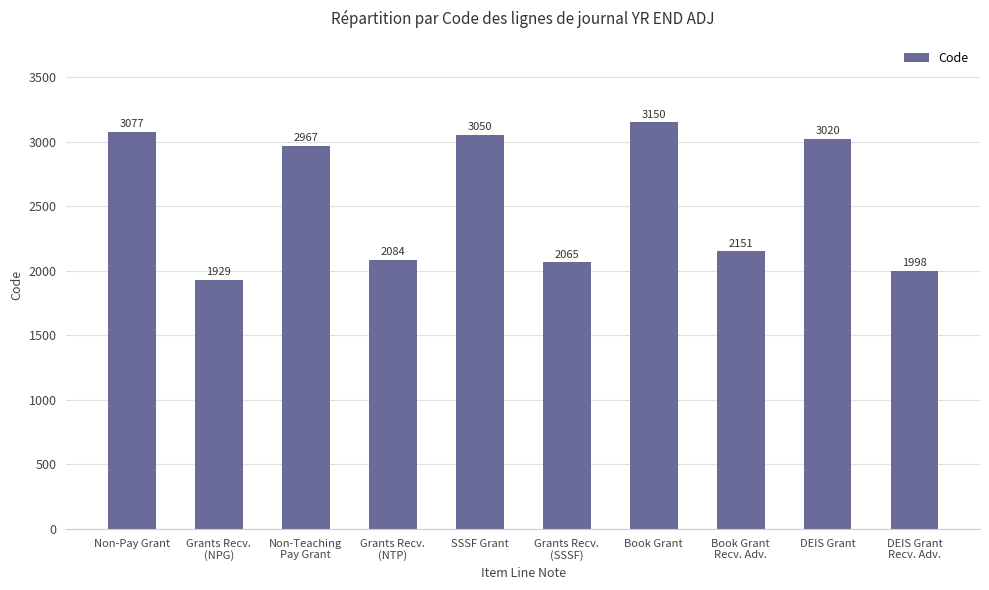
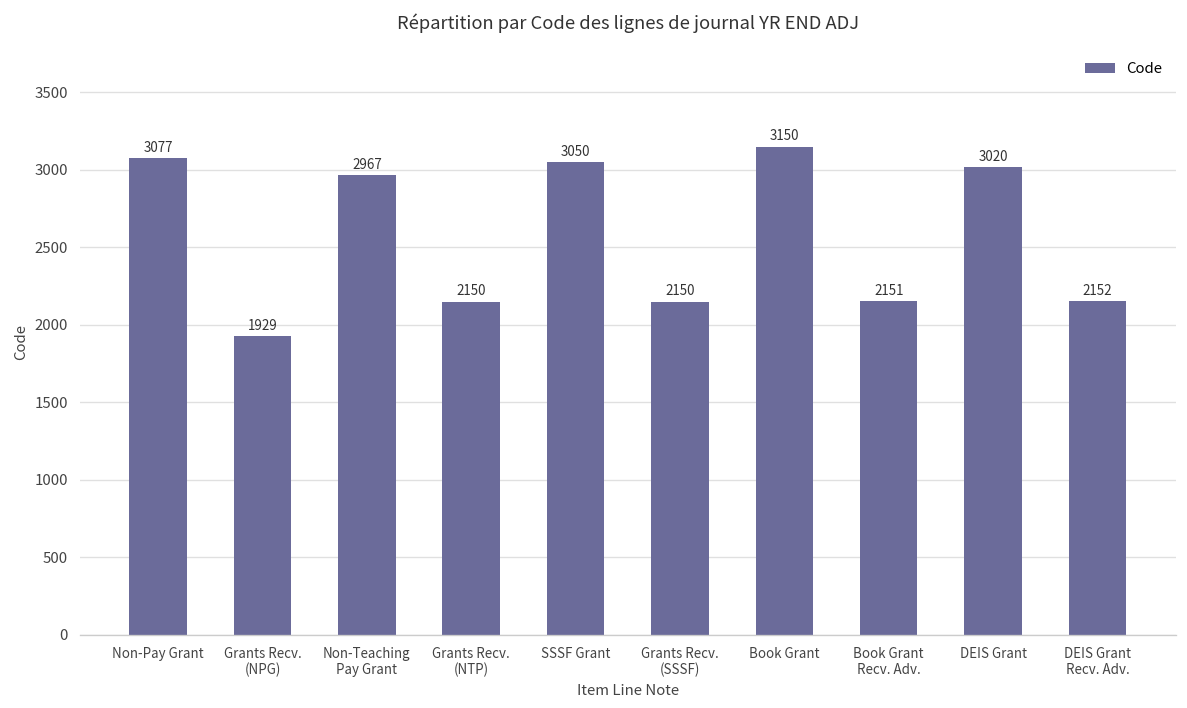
  {
    "Non-Pay Grant": 3077,
    "Grants Recv. (NPG)": 1929,
    "Non-Teaching Pay Grant": 2967,
-   "Grants Recv. (NTP)": 2084,
+   "Grants Recv. (NTP)": 2150,
    "SSSF Grant": 3050,
-   "Grants Recv. (SSSF)": 2065,
+   "Grants Recv. (SSSF)": 2150,
    "Book Grant": 3150,
    "Book Grant Recv. Adv.": 2151,
    "DEIS Grant": 3020,
-   "DEIS Grant Recv. Adv.": 1998
+   "DEIS Grant Recv. Adv.": 2152
  }
